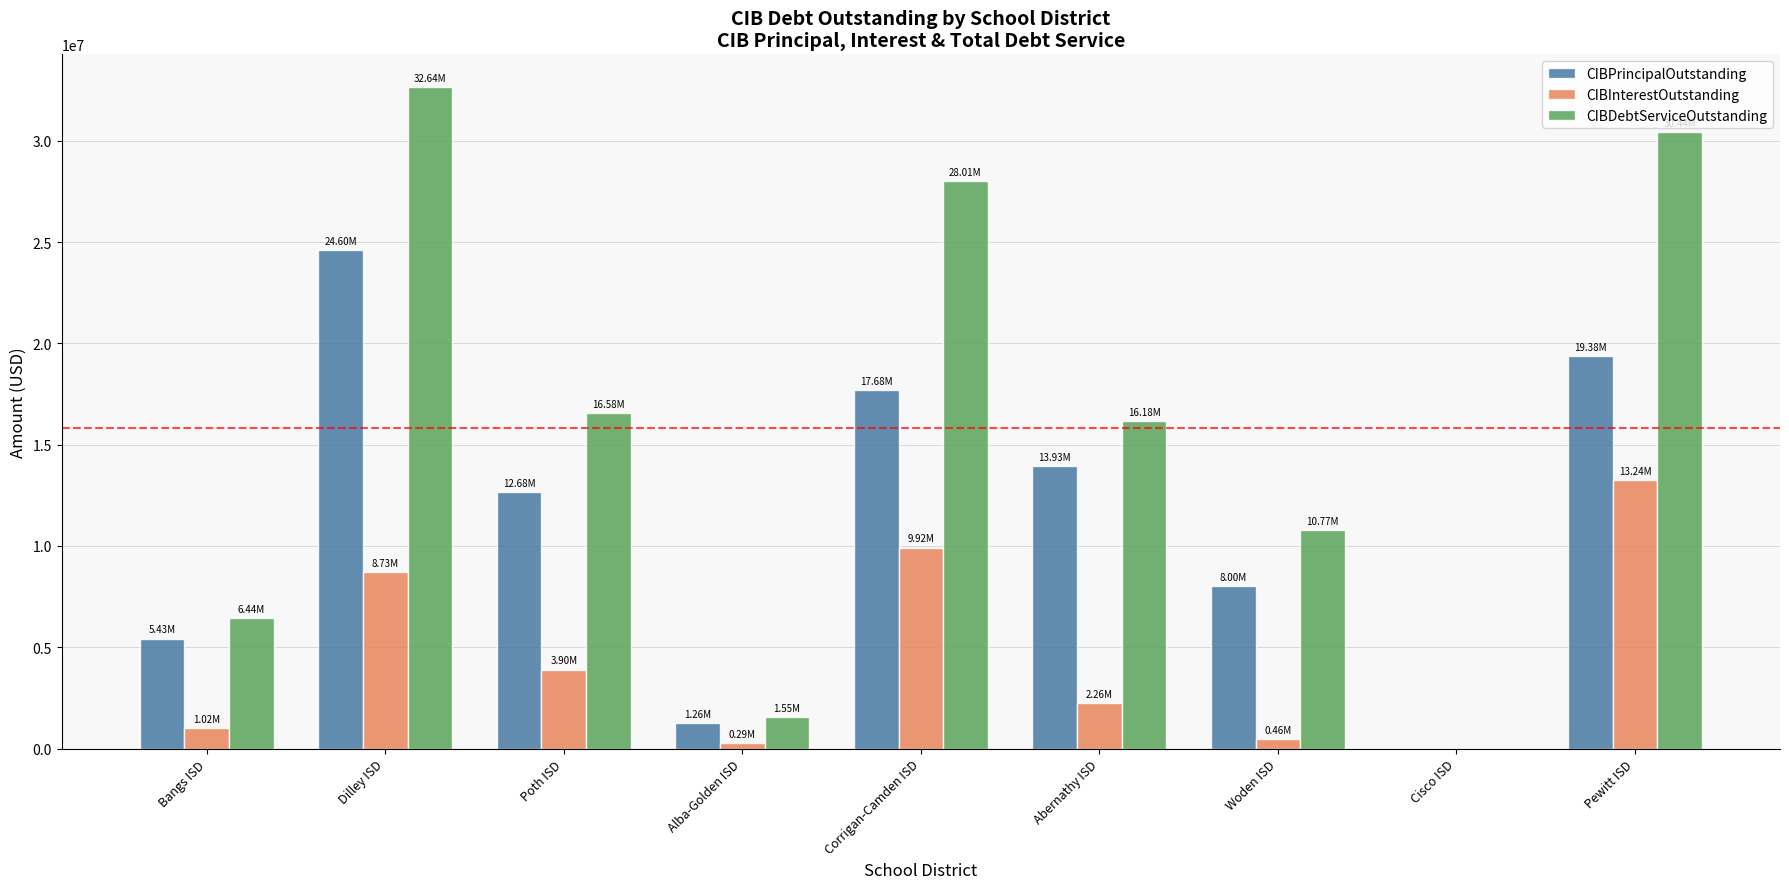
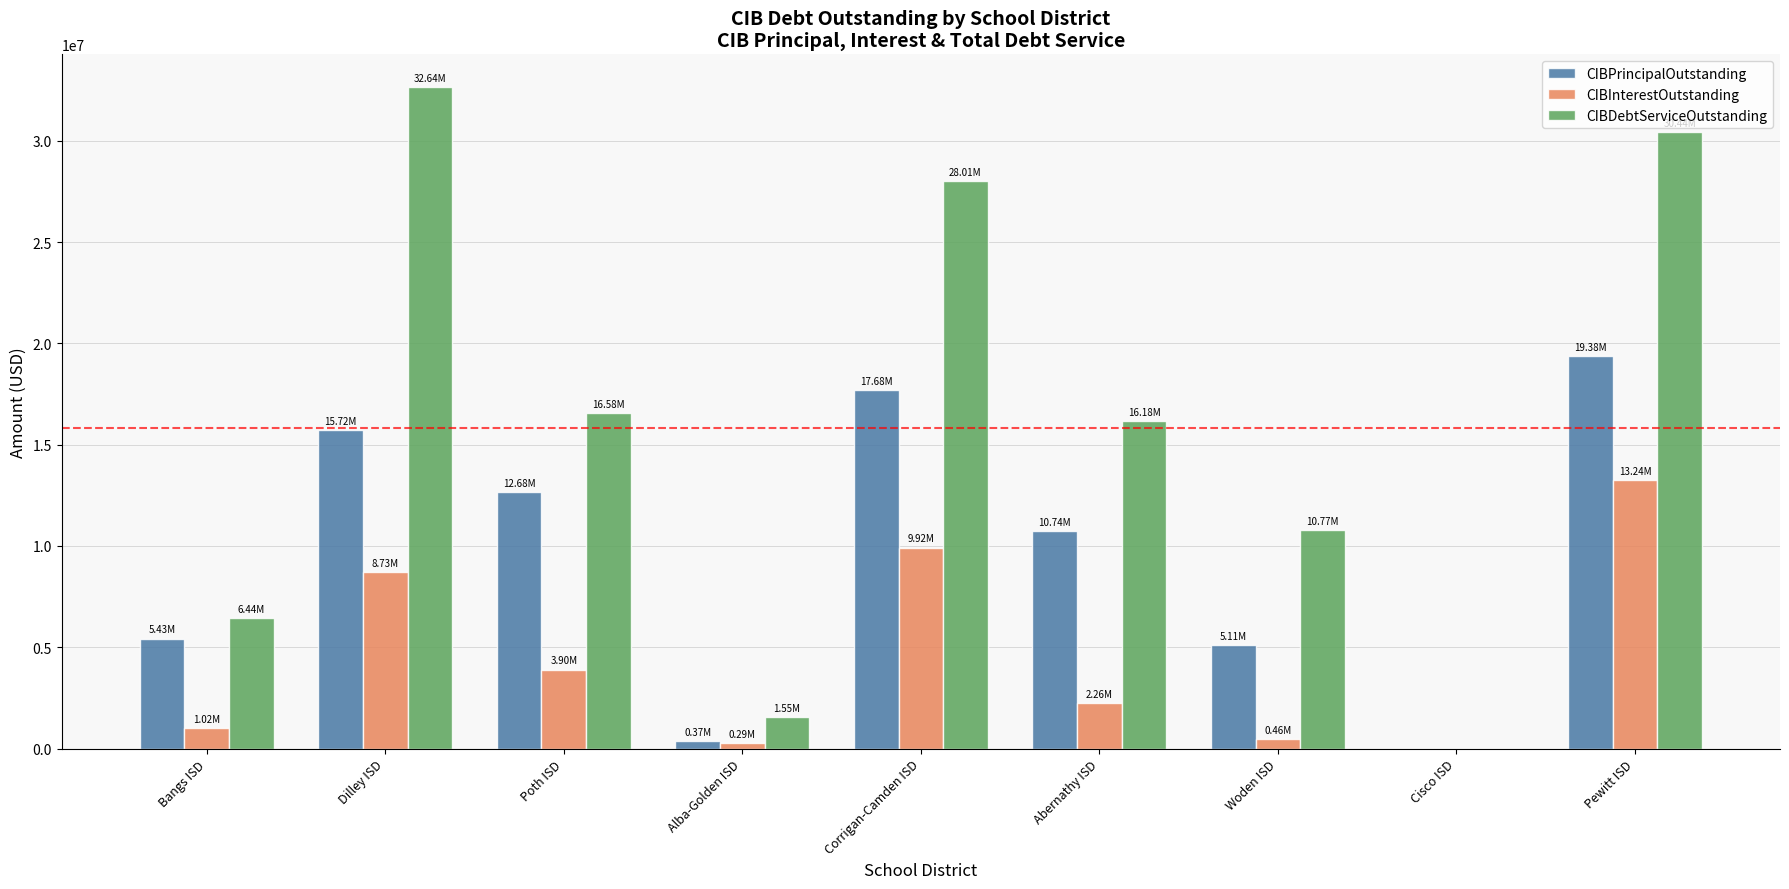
  {
    "CIBPrincipalOutstanding": {
      "Bangs ISD": "5.43M",
-     "Dilley ISD": "24.60M",
+     "Dilley ISD": "15.72M",
      "Poth ISD": "12.68M",
-     "Alba-Golden ISD": "1.26M",
+     "Alba-Golden ISD": "0.37M",
      "Corrigan-Camden ISD": "17.68M",
-     "Abernathy ISD": "13.93M",
-     "Woden ISD": "8.00M",
+     "Abernathy ISD": "10.74M",
+     "Woden ISD": "5.11M",
      "Pewitt ISD": "19.38M"
    },
    "CIBInterestOutstanding": {
      "Bangs ISD": "1.02M",
      "Dilley ISD": "8.73M",
      "Poth ISD": "3.90M",
      "Alba-Golden ISD": "0.29M",
      "Corrigan-Camden ISD": "9.92M",
      "Abernathy ISD": "2.26M",
      "Woden ISD": "0.46M",
      "Pewitt ISD": "13.24M"
    },
    "CIBDebtServiceOutstanding": {
      "Bangs ISD": "6.44M",
      "Dilley ISD": "32.64M",
      "Poth ISD": "16.58M",
      "Alba-Golden ISD": "1.55M",
      "Corrigan-Camden ISD": "28.01M",
      "Abernathy ISD": "16.18M",
      "Woden ISD": "10.77M"
    }
  }
